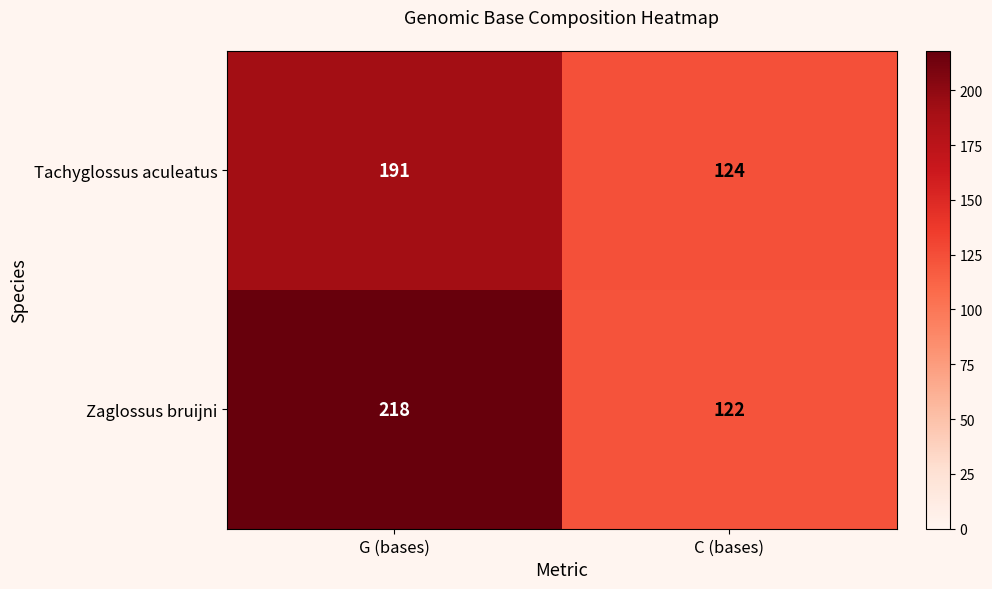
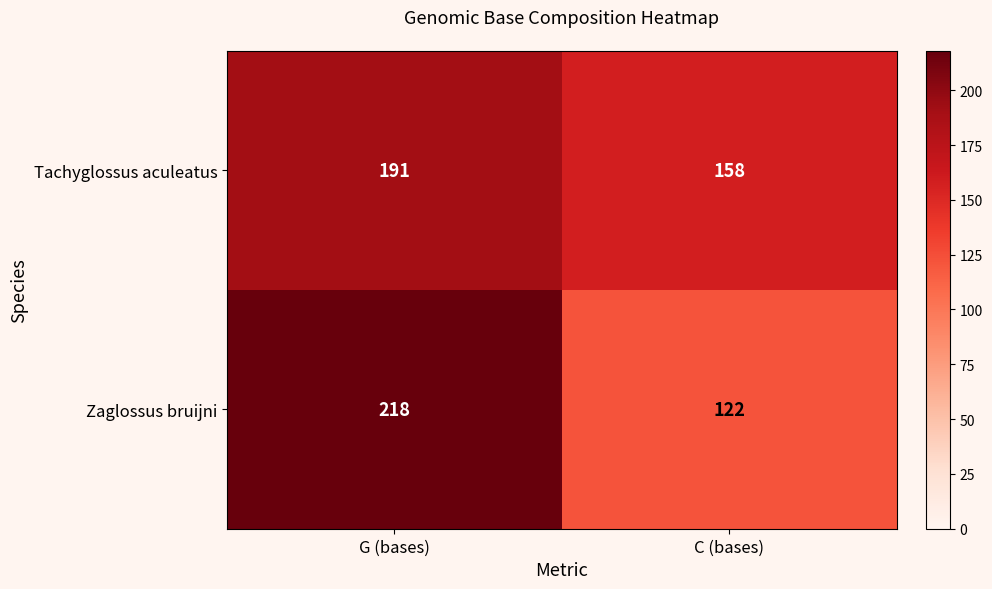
  {
    "Tachyglossus aculeatus": {
      "G (bases)": 191,
-     "C (bases)": 124
+     "C (bases)": 158
    },
    "Zaglossus bruijni": {
      "G (bases)": 218,
      "C (bases)": 122
    }
  }
